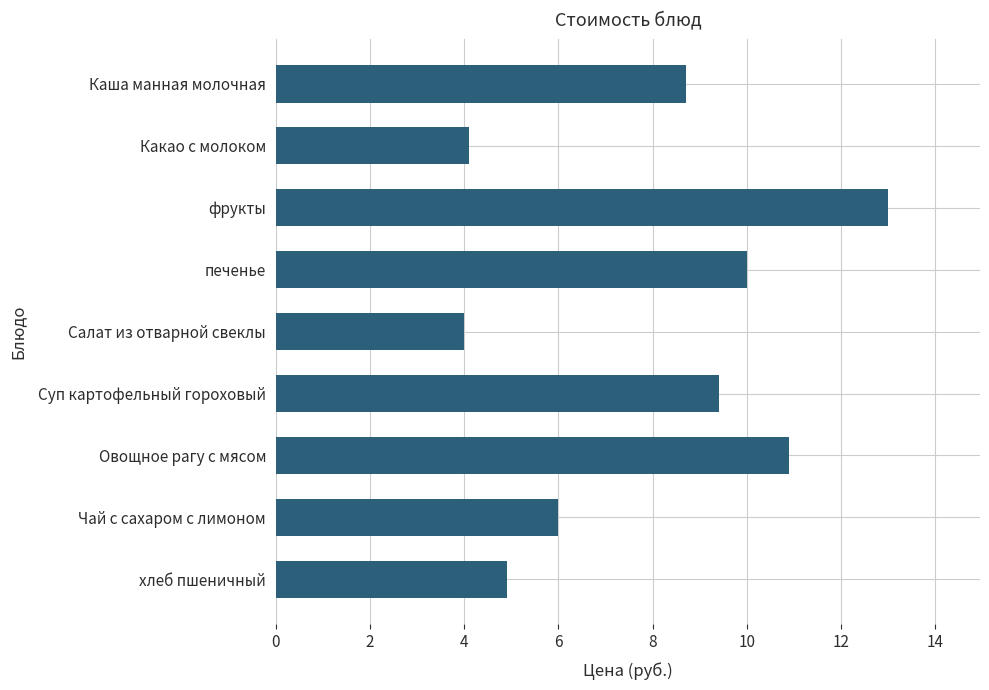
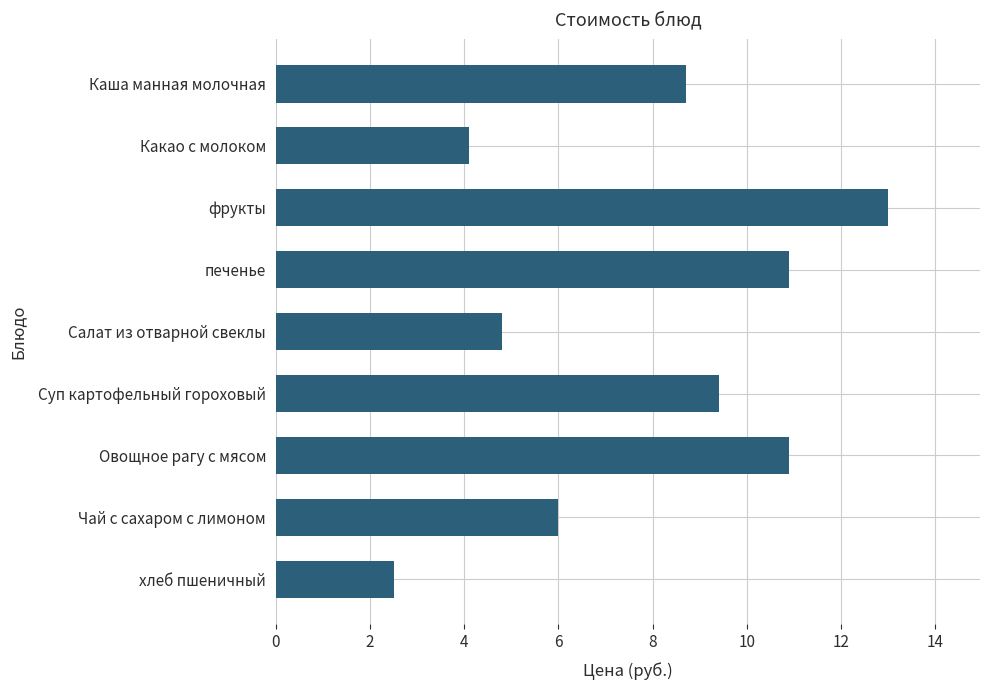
  {
    "Каша манная молочная": 8.7,
    "Какао с молоком": 4.1,
    "фрукты": 13.0,
-   "печенье": 10.0,
-   "Салат из отварной свеклы": 4.0,
+   "печенье": 10.9,
+   "Салат из отварной свеклы": 4.8,
    "Суп картофельный гороховый": 9.4,
    "Овощное рагу с мясом": 10.9,
    "Чай с сахаром с лимоном": 6.0,
-   "хлеб пшеничный": 4.9
+   "хлеб пшеничный": 2.5
  }
